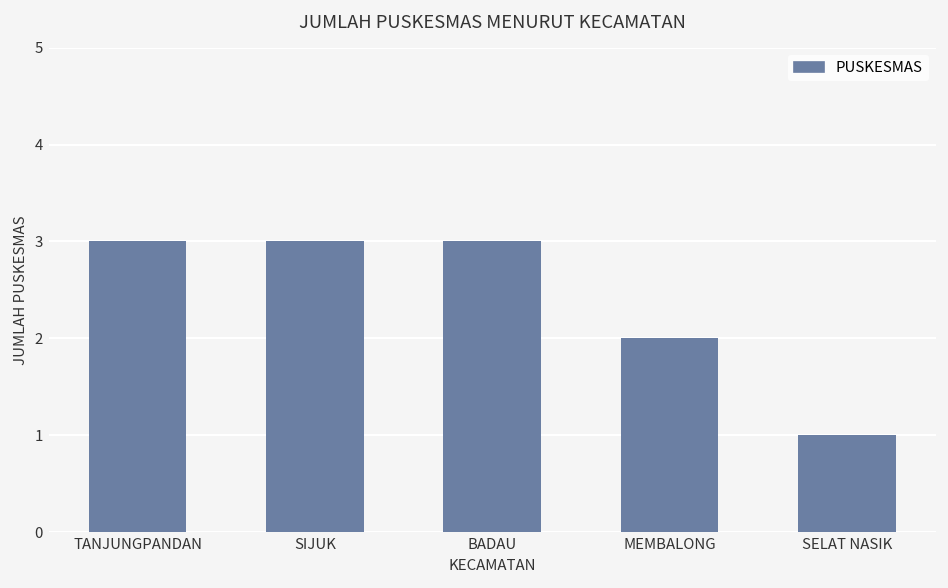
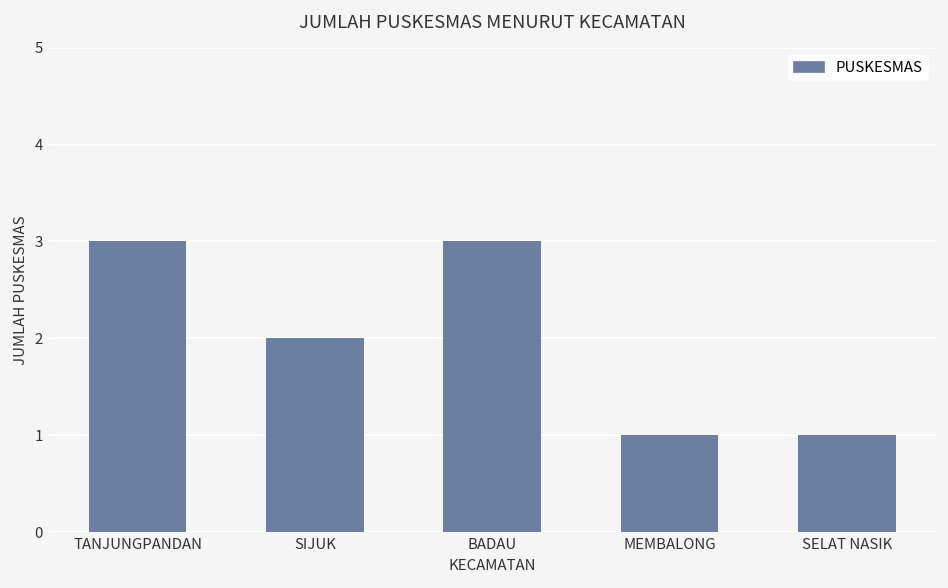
  {
    "TANJUNGPANDAN": 3,
-   "SIJUK": 3,
+   "SIJUK": 2,
    "BADAU": 3,
-   "MEMBALONG": 2,
+   "MEMBALONG": 1,
    "SELAT NASIK": 1
  }
